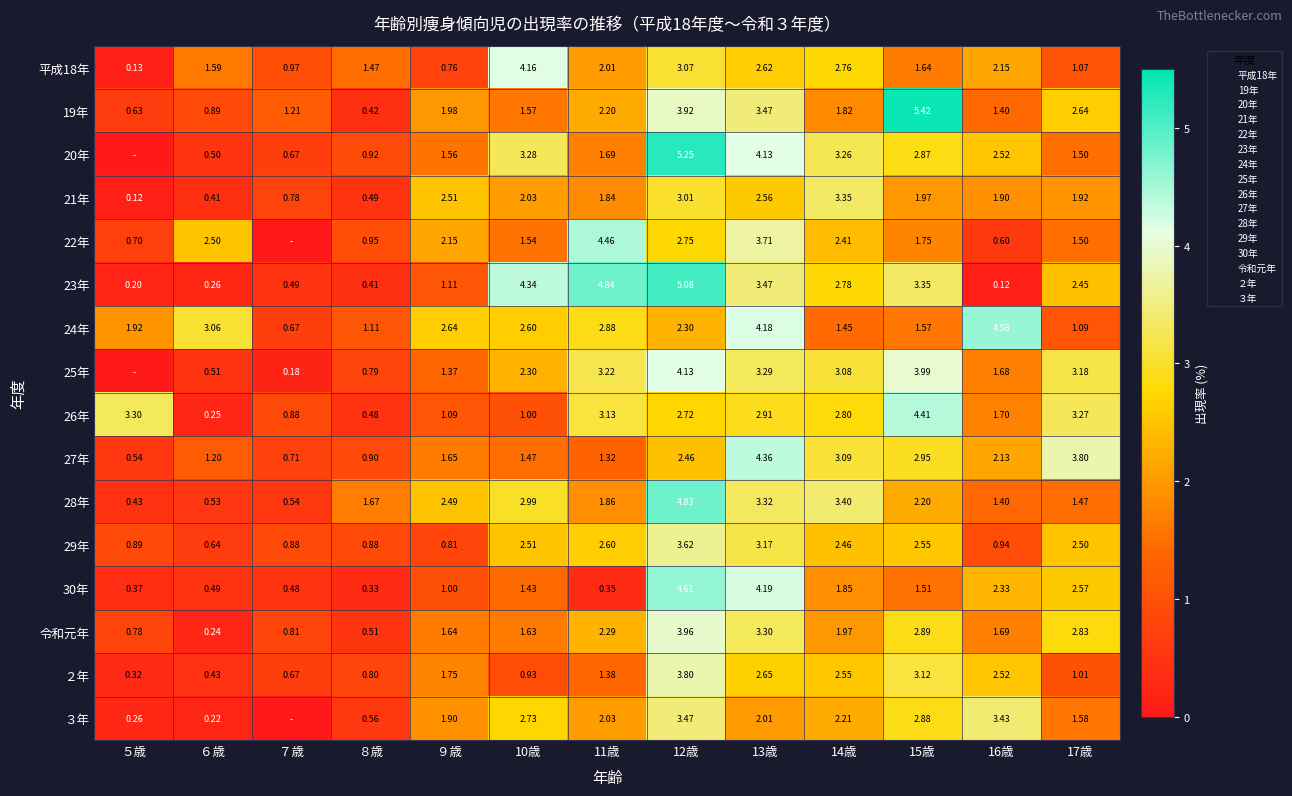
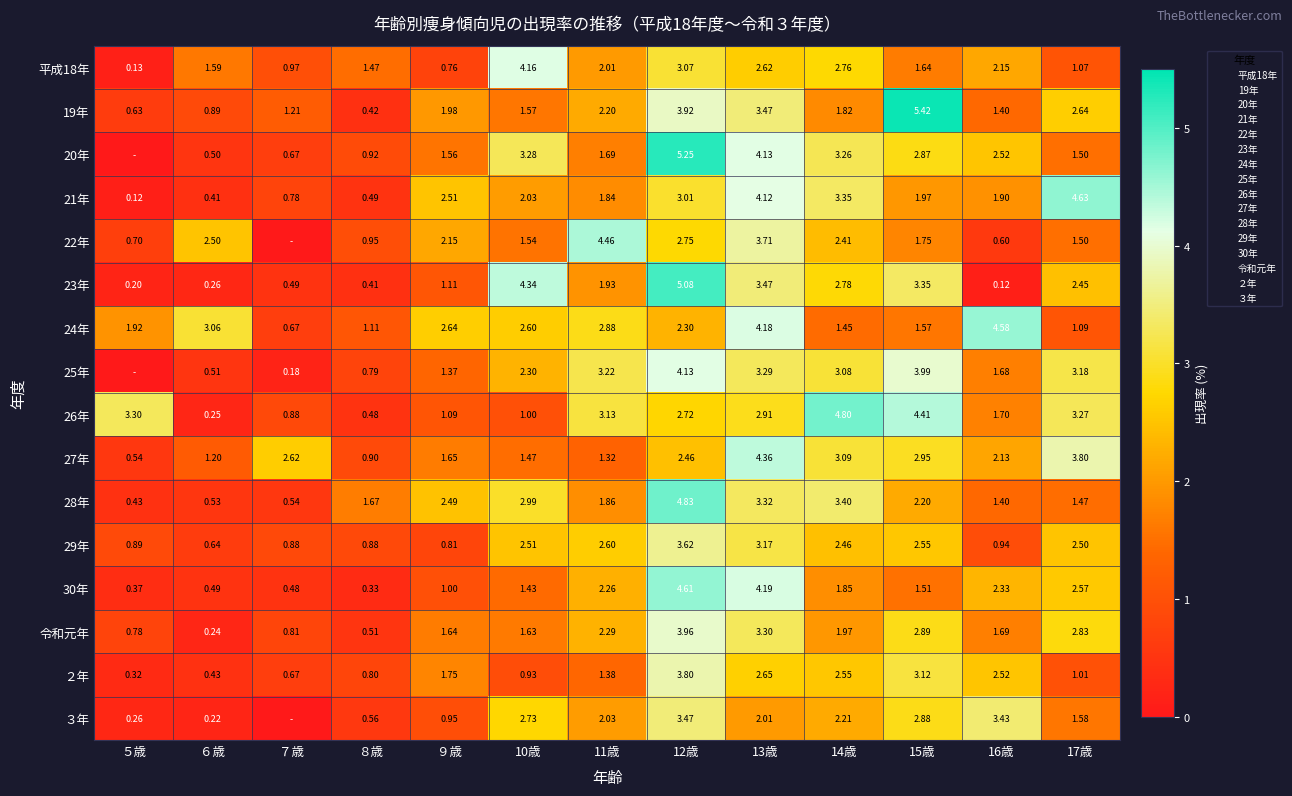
  {
    "21年": {
      "５歳": 0.12,
      "６歳": 0.41,
      "７歳": 0.78,
      "８歳": 0.49,
      "９歳": 2.51,
      "10歳": 2.03,
      "11歳": 1.84,
      "12歳": 3.01,
-     "13歳": 2.56,
+     "13歳": 4.12,
      "14歳": 3.35,
      "15歳": 1.97,
      "16歳": 1.90,
-     "17歳": 1.92
+     "17歳": 4.63
    },
    "23年": {
      "５歳": 0.20,
      "６歳": 0.26,
      "７歳": 0.49,
      "８歳": 0.41,
      "９歳": 1.11,
      "10歳": 4.34,
-     "11歳": 4.84,
+     "11歳": 1.93,
      "12歳": 5.08,
      "13歳": 3.47,
      "14歳": 2.78,
      "15歳": 3.35,
      "16歳": 0.12,
      "17歳": 2.45
    },
    "26年": {
      "５歳": 3.30,
      "６歳": 0.25,
      "７歳": 0.88,
      "８歳": 0.48,
      "９歳": 1.09,
      "10歳": 1.00,
      "11歳": 3.13,
      "12歳": 2.72,
      "13歳": 2.91,
-     "14歳": 2.80,
+     "14歳": 4.80,
      "15歳": 4.41,
      "16歳": 1.70,
      "17歳": 3.27
    },
    "27年": {
      "５歳": 0.54,
      "６歳": 1.20,
-     "７歳": 0.71,
+     "７歳": 2.62,
      "８歳": 0.90,
      "９歳": 1.65,
      "10歳": 1.47,
      "11歳": 1.32,
      "12歳": 2.46,
      "13歳": 4.36,
      "14歳": 3.09,
      "15歳": 2.95,
      "16歳": 2.13,
      "17歳": 3.80
    },
    "30年": {
      "５歳": 0.37,
      "６歳": 0.49,
      "７歳": 0.48,
      "８歳": 0.33,
      "９歳": 1.00,
      "10歳": 1.43,
-     "11歳": 0.35,
+     "11歳": 2.26,
      "12歳": 4.61,
      "13歳": 4.19,
      "14歳": 1.85,
      "15歳": 1.51,
      "16歳": 2.33,
      "17歳": 2.57
    },
    "３年": {
      "５歳": 0.26,
      "６歳": 0.22,
      "８歳": 0.56,
-     "９歳": 1.90,
+     "９歳": 0.95,
      "10歳": 2.73,
      "11歳": 2.03,
      "12歳": 3.47,
      "13歳": 2.01,
      "14歳": 2.21,
      "15歳": 2.88,
      "16歳": 3.43,
      "17歳": 1.58
    }
  }
